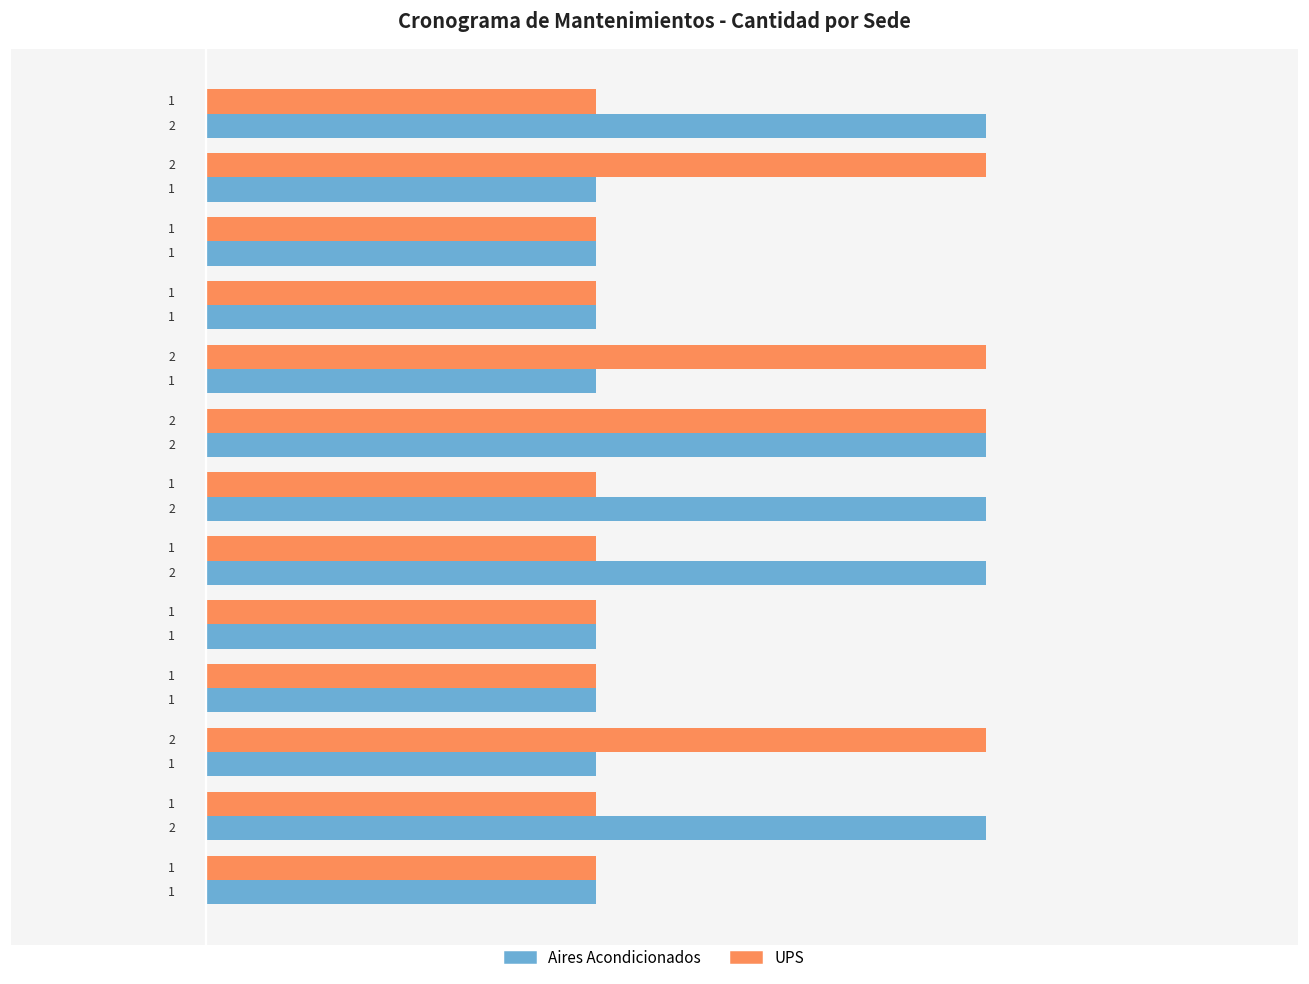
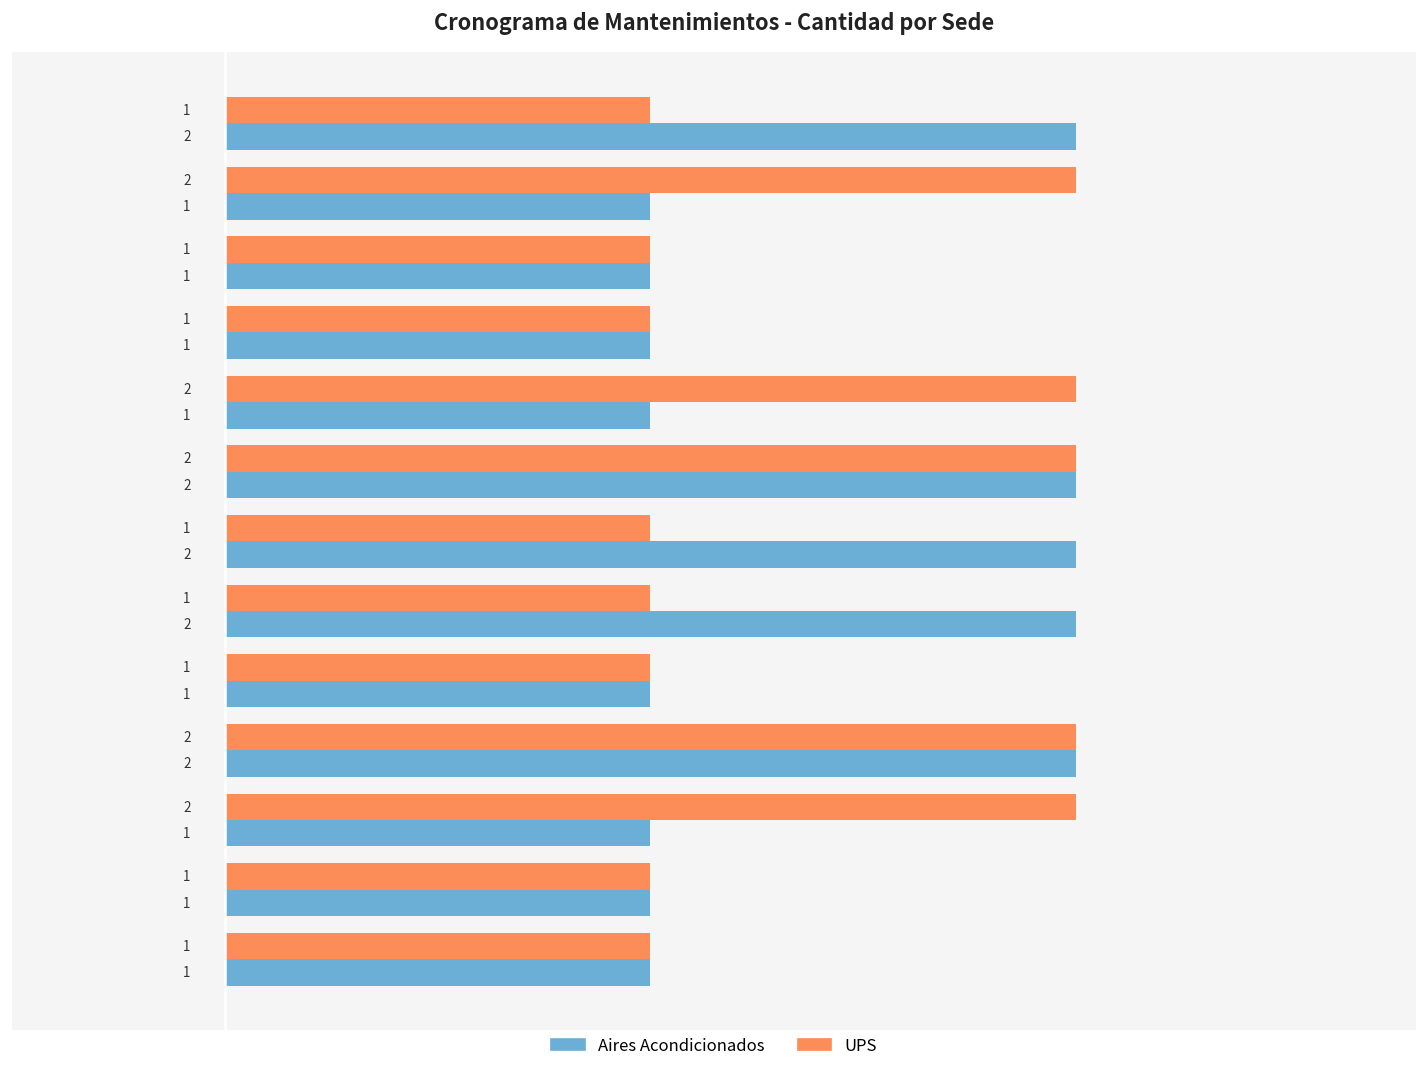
  {
    "Aires Acondicionados": {
-     "Lab Redes": 1,
-     "Ventanilla Única": 2
+     "Lab Redes": 2,
+     "Ventanilla Única": 1
    },
    "UPS": {
-     "Lab Redes": 1
+     "Lab Redes": 2
    }
  }
